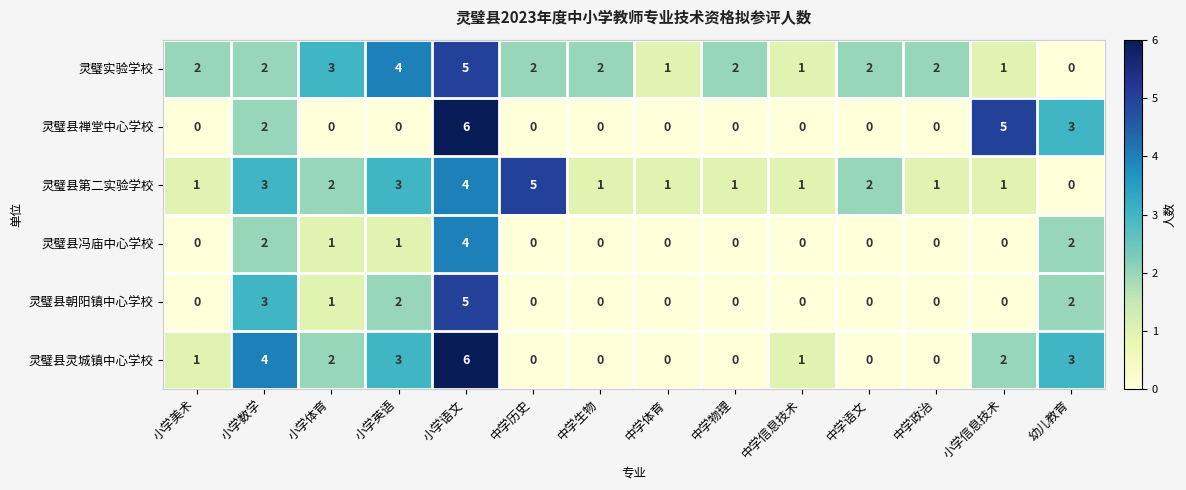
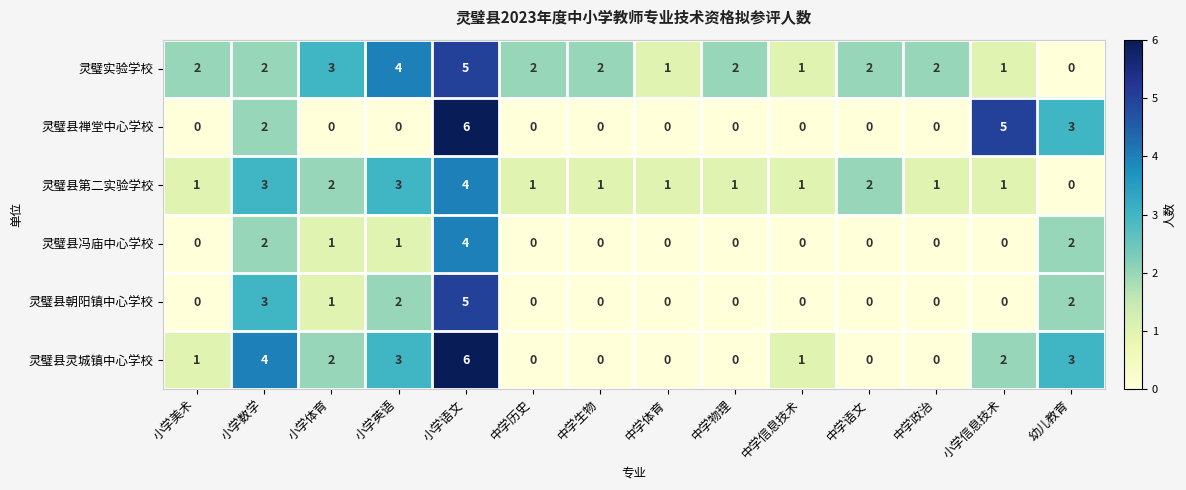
  {
    "灵璧实验学校": {
      "小学美术": 2,
      "小学数学": 2,
      "小学体育": 3,
      "小学英语": 4,
      "小学语文": 5,
      "中学历史": 2,
      "中学生物": 2,
      "中学体育": 1,
      "中学物理": 2,
      "中学信息技术": 1,
      "中学语文": 2,
      "中学政治": 2,
      "小学信息技术": 1,
      "幼儿教育": 0
    },
    "灵璧县禅堂中心学校": {
      "小学美术": 0,
      "小学数学": 2,
      "小学体育": 0,
      "小学英语": 0,
      "小学语文": 6,
      "中学历史": 0,
      "中学生物": 0,
      "中学体育": 0,
      "中学物理": 0,
      "中学信息技术": 0,
      "中学语文": 0,
      "中学政治": 0,
      "小学信息技术": 5,
      "幼儿教育": 3
    },
    "灵璧县第二实验学校": {
      "小学美术": 1,
      "小学数学": 3,
      "小学体育": 2,
      "小学英语": 3,
      "小学语文": 4,
-     "中学历史": 5,
+     "中学历史": 1,
      "中学生物": 1,
      "中学体育": 1,
      "中学物理": 1,
      "中学信息技术": 1,
      "中学语文": 2,
      "中学政治": 1,
      "小学信息技术": 1,
      "幼儿教育": 0
    },
    "灵璧县冯庙中心学校": {
      "小学美术": 0,
      "小学数学": 2,
      "小学体育": 1,
      "小学英语": 1,
      "小学语文": 4,
      "中学历史": 0,
      "中学生物": 0,
      "中学体育": 0,
      "中学物理": 0,
      "中学信息技术": 0,
      "中学语文": 0,
      "中学政治": 0,
      "小学信息技术": 0,
      "幼儿教育": 2
    },
    "灵璧县朝阳镇中心学校": {
      "小学美术": 0,
      "小学数学": 3,
      "小学体育": 1,
      "小学英语": 2,
      "小学语文": 5,
      "中学历史": 0,
      "中学生物": 0,
      "中学体育": 0,
      "中学物理": 0,
      "中学信息技术": 0,
      "中学语文": 0,
      "中学政治": 0,
      "小学信息技术": 0,
      "幼儿教育": 2
    },
    "灵璧县灵城镇中心学校": {
      "小学美术": 1,
      "小学数学": 4,
      "小学体育": 2,
      "小学英语": 3,
      "小学语文": 6,
      "中学历史": 0,
      "中学生物": 0,
      "中学体育": 0,
      "中学物理": 0,
      "中学信息技术": 1,
      "中学语文": 0,
      "中学政治": 0,
      "小学信息技术": 2,
      "幼儿教育": 3
    }
  }
